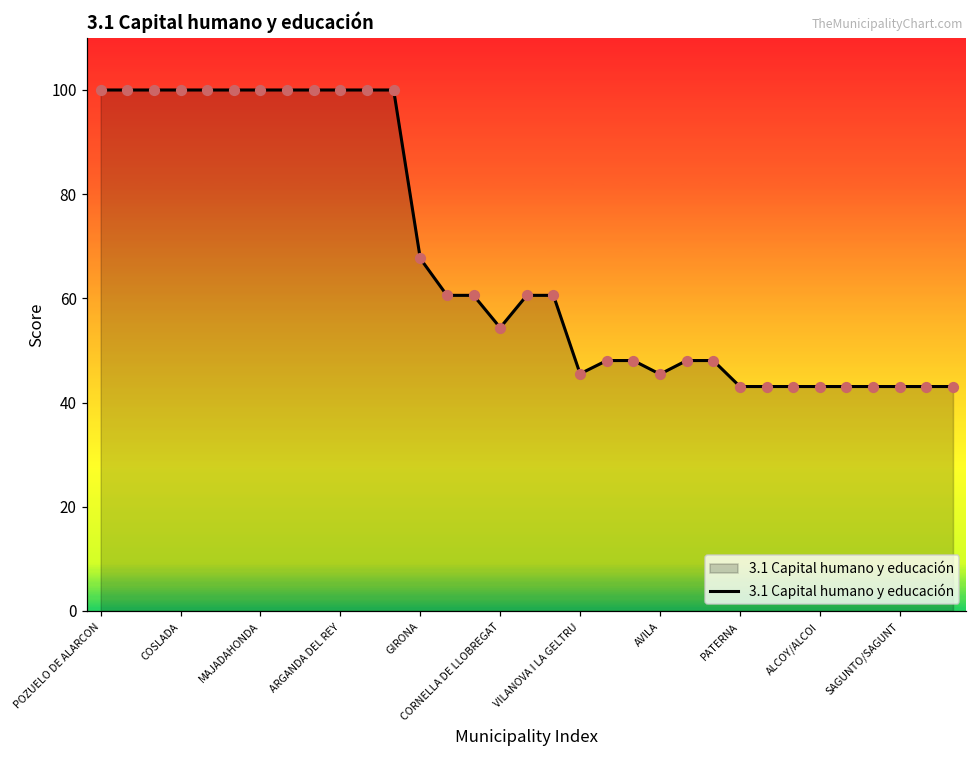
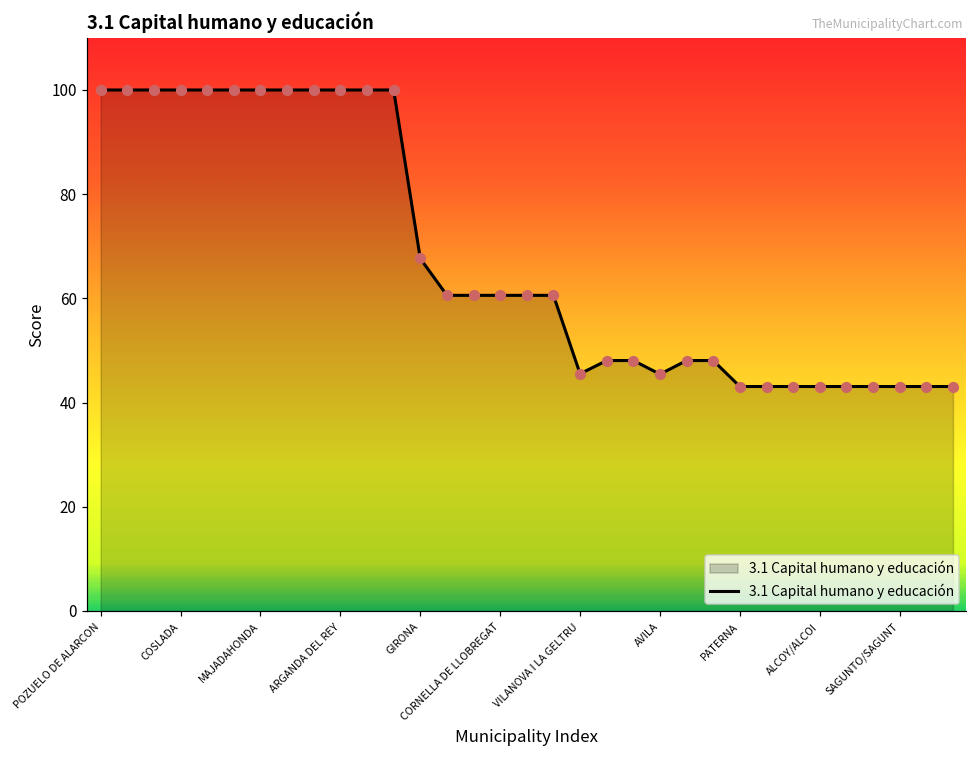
  {
    "POZUELO DE ALARCON": 100,
    "COSLADA": 100,
    "MAJADAHONDA": 100,
    "ARGANDA DEL REY": 100,
    "GIRONA": 68,
-   "CORNELLA DE LLOBREGAT": 54,
+   "CORNELLA DE LLOBREGAT": 61,
    "VILANOVA I LA GELTRU": 46,
    "AVILA": 45,
    "PATERNA": 43,
    "ALCOY/ALCOI": 43,
    "SAGUNTO/SAGUNT": 43
  }
